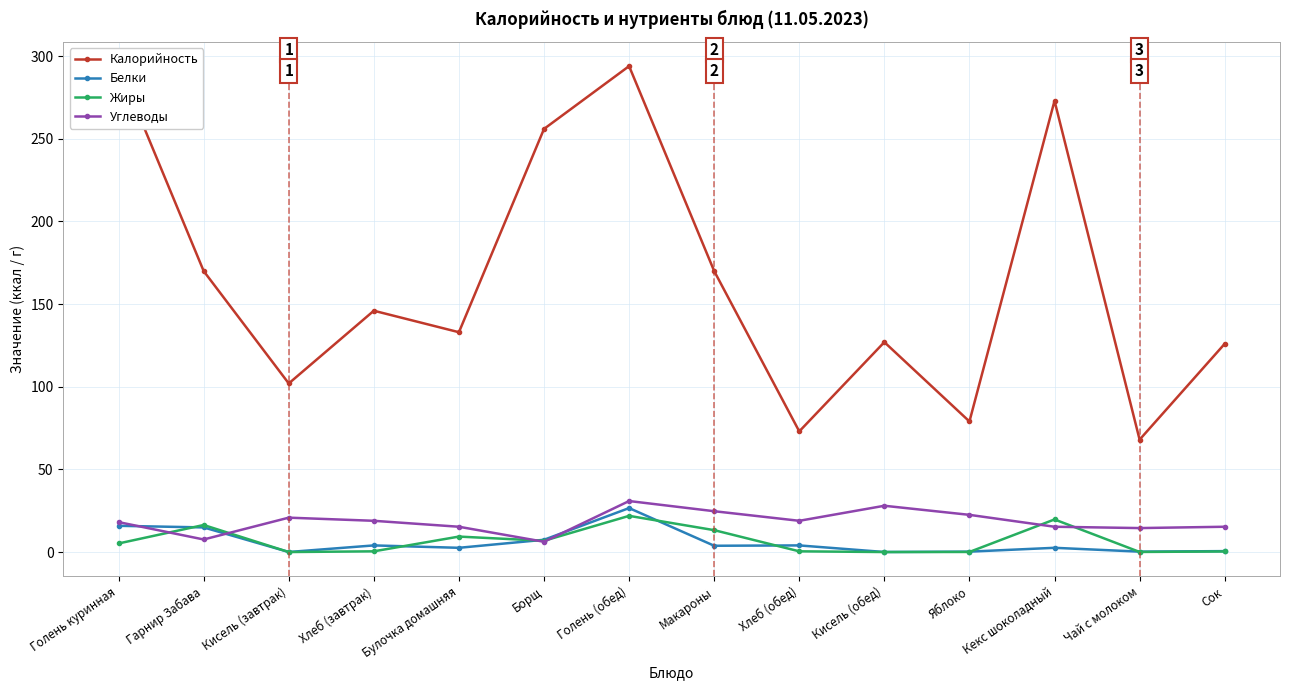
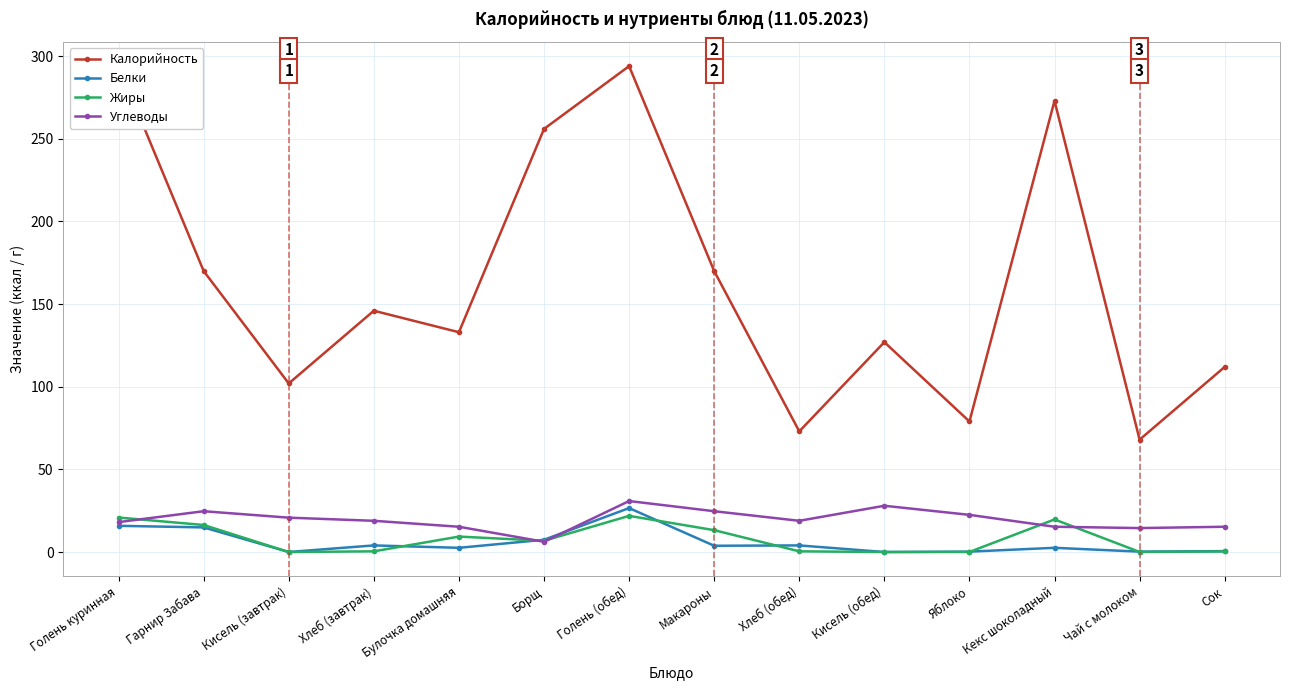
  {
    "Калорийность": {
      "Гарнир Забава": 170,
      "Кисель (завтрак)": 102,
      "Хлеб (завтрак)": 146,
      "Булочка домашняя": 133,
      "Борщ": 256,
      "Голень (обед)": 294,
      "Макароны": 170,
      "Хлеб (обед)": 73,
      "Кисель (обед)": 127,
      "Яблоко": 79,
      "Кекс шоколадный": 273,
      "Чай с молоком": 68,
-     "Сок": 126
+     "Сок": 112
    },
    "Белки": {
      "Голень куринная": 16,
      "Хлеб (завтрак)": 4,
      "Булочка домашняя": 3,
      "Голень (обед)": 27,
      "Макароны": 4,
      "Хлеб (обед)": 4,
      "Кекс шоколадный": 3
    },
    "Жиры": {
-     "Голень куринная": 5,
+     "Голень куринная": 21,
      "Хлеб (завтрак)": 0,
      "Булочка домашняя": 9,
      "Голень (обед)": 22,
      "Макароны": 13,
      "Хлеб (обед)": 0,
      "Кекс шоколадный": 20
    },
    "Углеводы": {
      "Голень куринная": 18,
-     "Гарнир Забава": 8,
+     "Гарнир Забава": 25,
      "Кисель (завтрак)": 21,
      "Хлеб (завтрак)": 19,
      "Булочка домашняя": 15,
      "Голень (обед)": 31,
      "Макароны": 25,
      "Хлеб (обед)": 19,
      "Кисель (обед)": 28,
      "Яблоко": 23,
      "Кекс шоколадный": 15,
      "Чай с молоком": 15,
      "Сок": 15
    }
  }
